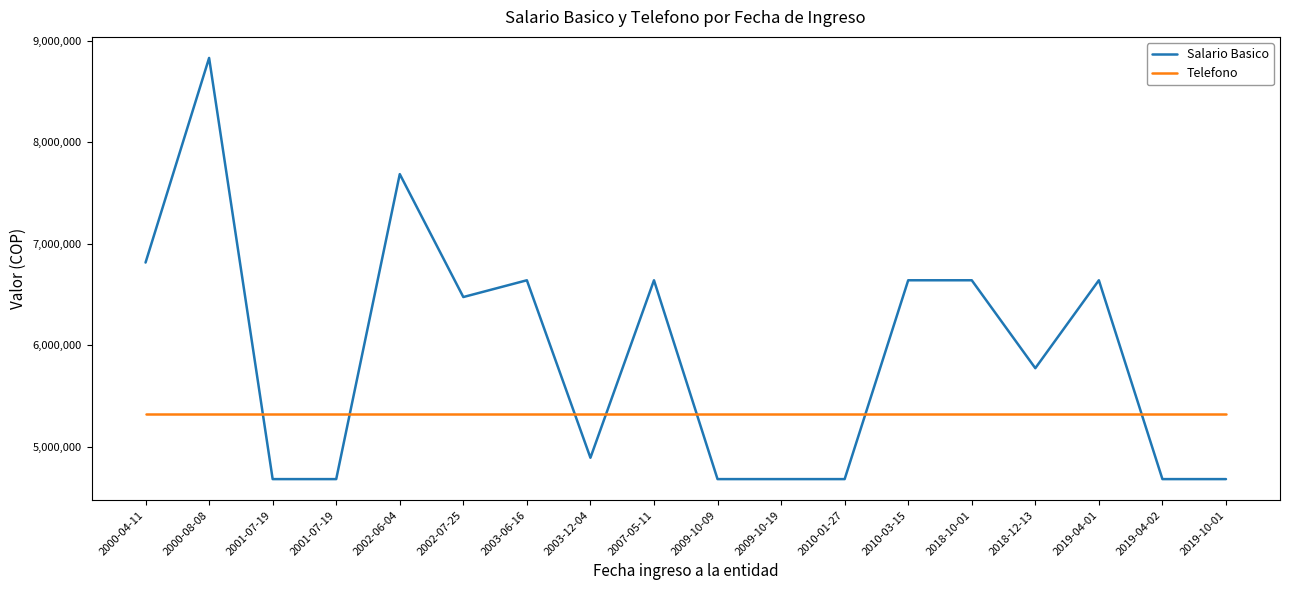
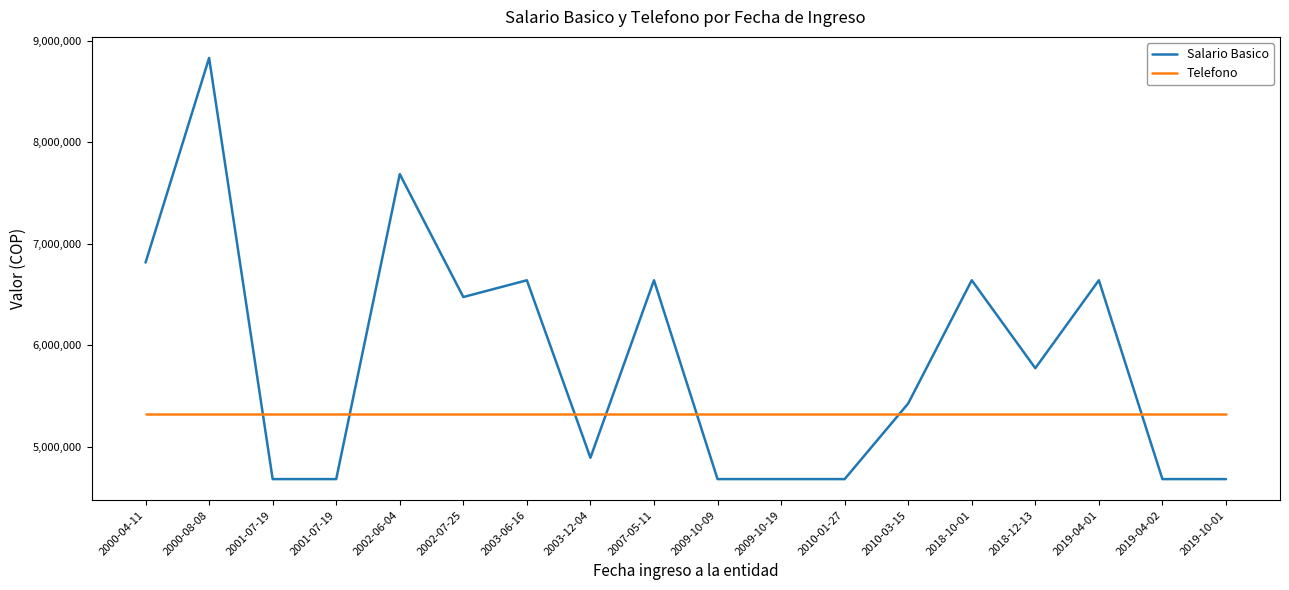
  {
    "Salario Basico": {
      "2000-04-11": "6,810,000",
      "2000-08-08": "8,830,000",
      "2002-06-04": "7,680,000",
      "2002-07-25": "6,470,000",
      "2003-06-16": "6,640,000",
      "2003-12-04": "4,890,000",
      "2007-05-11": "6,640,000",
      "2009-10-09": "4,680,000",
      "2009-10-19": "4,680,000",
      "2010-01-27": "4,680,000",
-     "2010-03-15": "6,640,000",
+     "2010-03-15": "5,430,000",
      "2018-10-01": "6,640,000",
      "2018-12-13": "5,770,000",
      "2019-04-01": "6,640,000",
      "2019-04-02": "4,680,000",
      "2019-10-01": "4,680,000"
    },
    "Telefono": {
      "2000-04-11": "5,320,000",
      "2000-08-08": "5,320,000",
      "2002-06-04": "5,320,000",
      "2002-07-25": "5,320,000",
      "2003-06-16": "5,320,000",
      "2003-12-04": "5,320,000",
      "2007-05-11": "5,320,000",
      "2009-10-09": "5,320,000",
      "2009-10-19": "5,320,000",
      "2010-01-27": "5,320,000",
      "2010-03-15": "5,320,000",
      "2018-10-01": "5,320,000",
      "2018-12-13": "5,320,000",
      "2019-04-01": "5,320,000",
      "2019-04-02": "5,320,000",
      "2019-10-01": "5,320,000"
    }
  }
